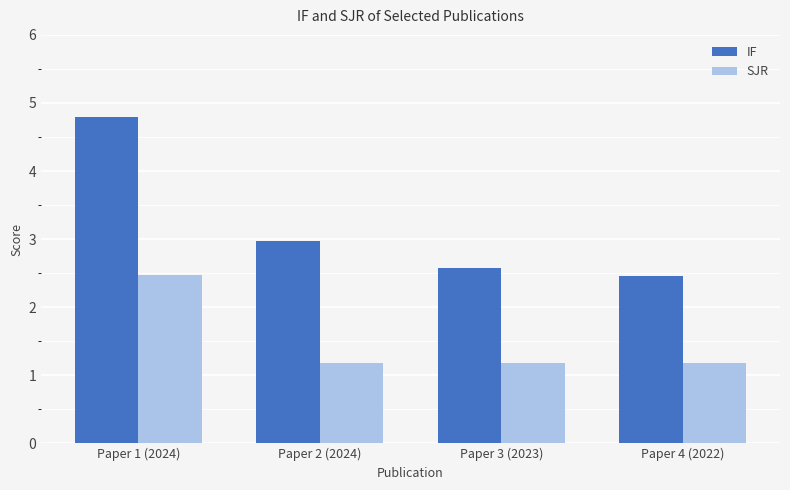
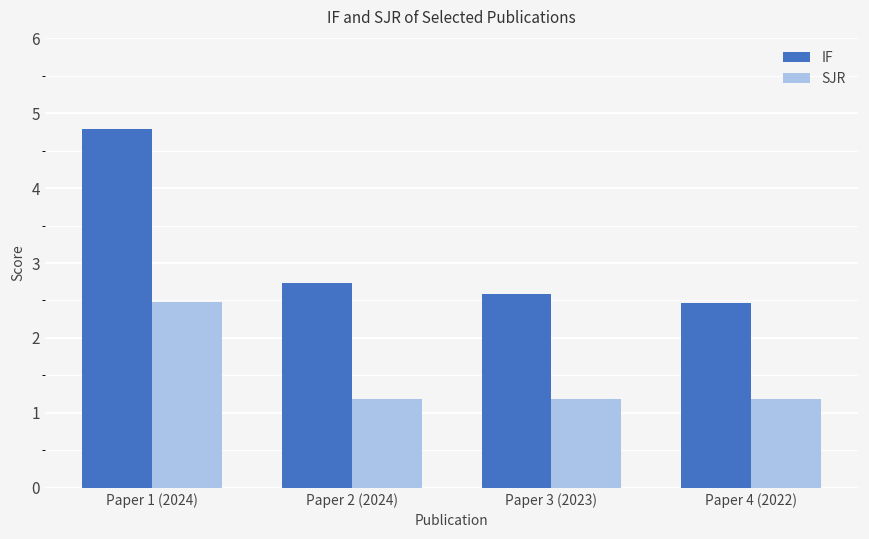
  {
    "IF": {
      "Paper 1 (2024)": 4.8,
-     "Paper 2 (2024)": 3.0,
+     "Paper 2 (2024)": 2.7,
      "Paper 3 (2023)": 2.6,
      "Paper 4 (2022)": 2.5
    },
    "SJR": {
      "Paper 1 (2024)": 2.5,
      "Paper 2 (2024)": 1.2,
      "Paper 3 (2023)": 1.2,
      "Paper 4 (2022)": 1.2
    }
  }
